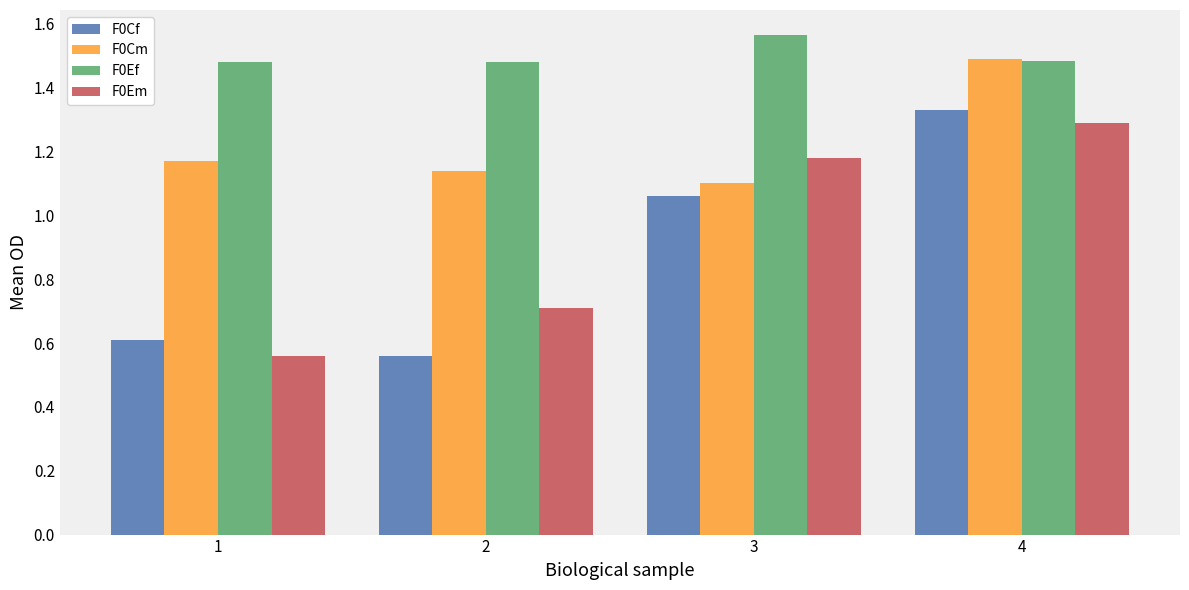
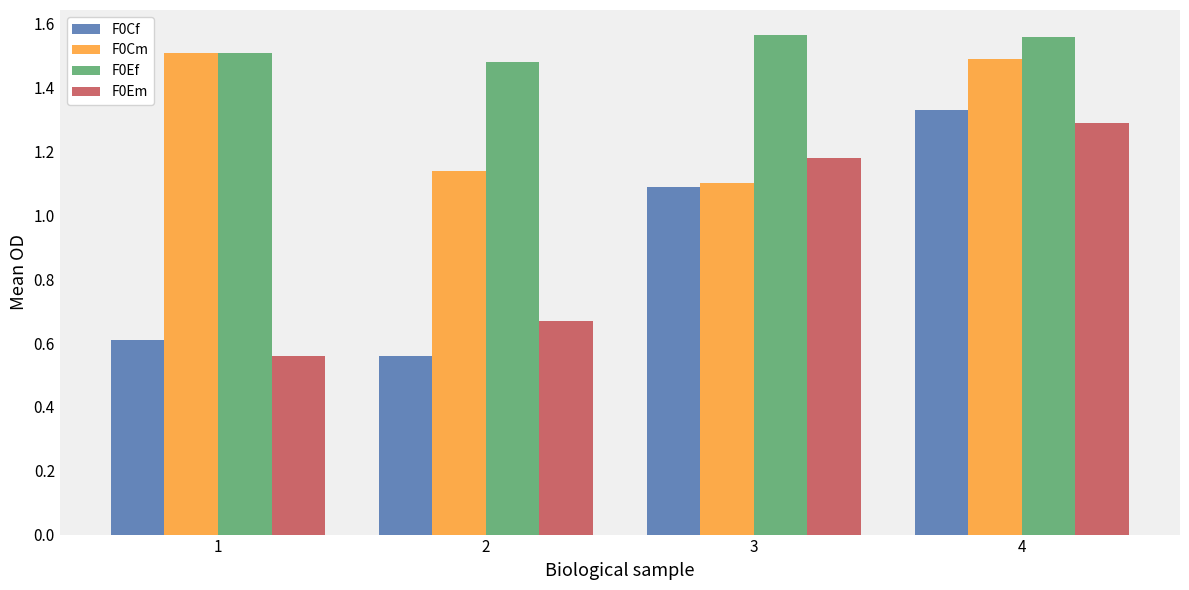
  {
    "F0Cf": {
      "1": 0.61,
      "2": 0.56,
-     "3": 1.06,
+     "3": 1.09,
      "4": 1.33
    },
    "F0Cm": {
-     "1": 1.17,
+     "1": 1.51,
      "2": 1.14,
      "3": 1.10,
      "4": 1.49
    },
    "F0Ef": {
-     "1": 1.48,
+     "1": 1.51,
      "2": 1.48,
      "3": 1.57,
-     "4": 1.49
+     "4": 1.56
    },
    "F0Em": {
      "1": 0.56,
-     "2": 0.71,
+     "2": 0.67,
      "3": 1.18,
      "4": 1.29
    }
  }
